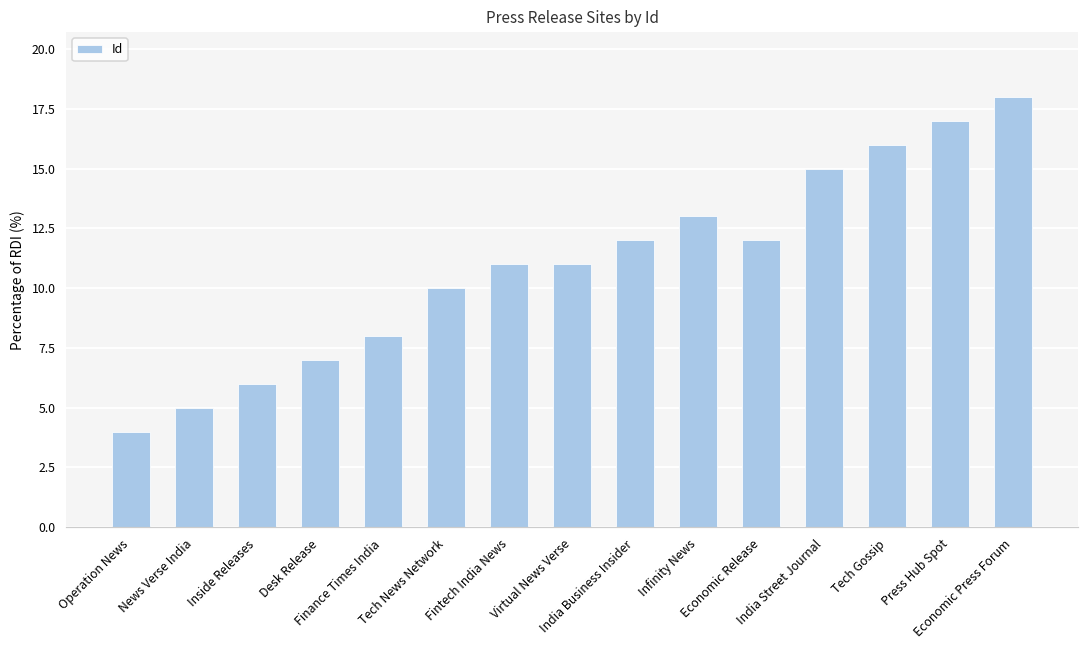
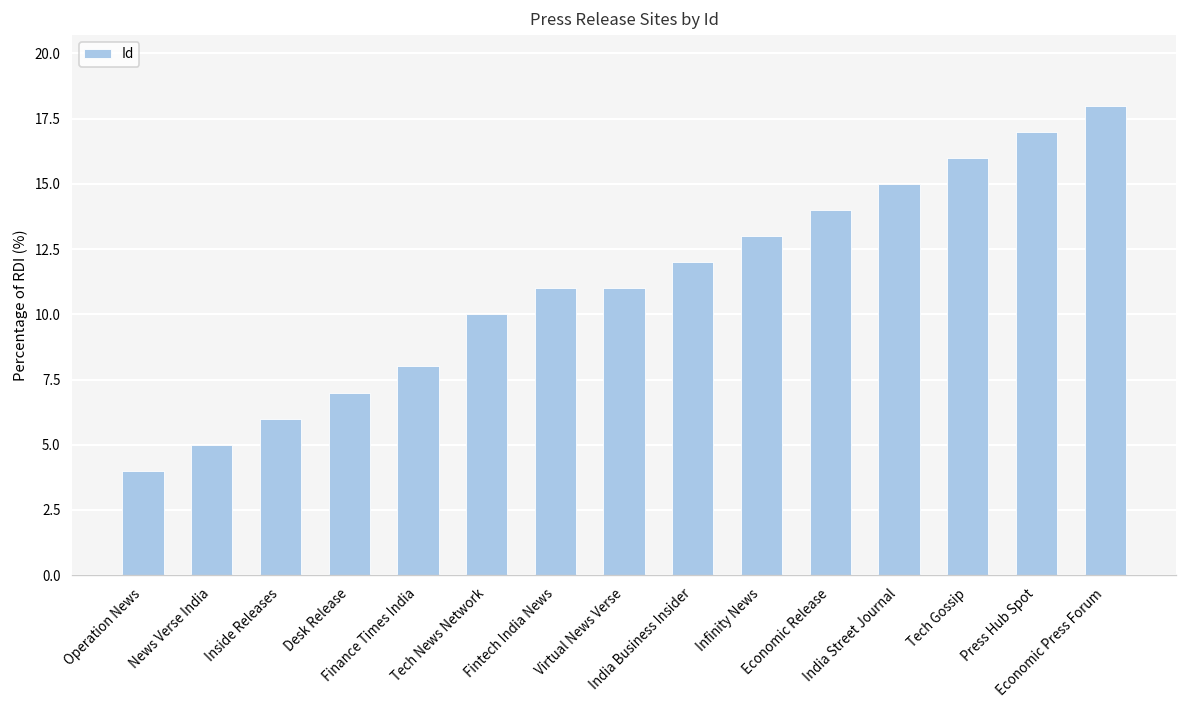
  {
    "Operation News": 4,
    "News Verse India": 5,
    "Inside Releases": 6,
    "Desk Release": 7,
    "Finance Times India": 8,
    "Tech News Network": 10,
    "Fintech India News": 11,
    "Virtual News Verse": 11,
    "India Business Insider": 12,
    "Infinity News": 13,
-   "Economic Release": 12,
+   "Economic Release": 14,
    "India Street Journal": 15,
    "Tech Gossip": 16,
    "Press Hub Spot": 17,
    "Economic Press Forum": 18
  }
